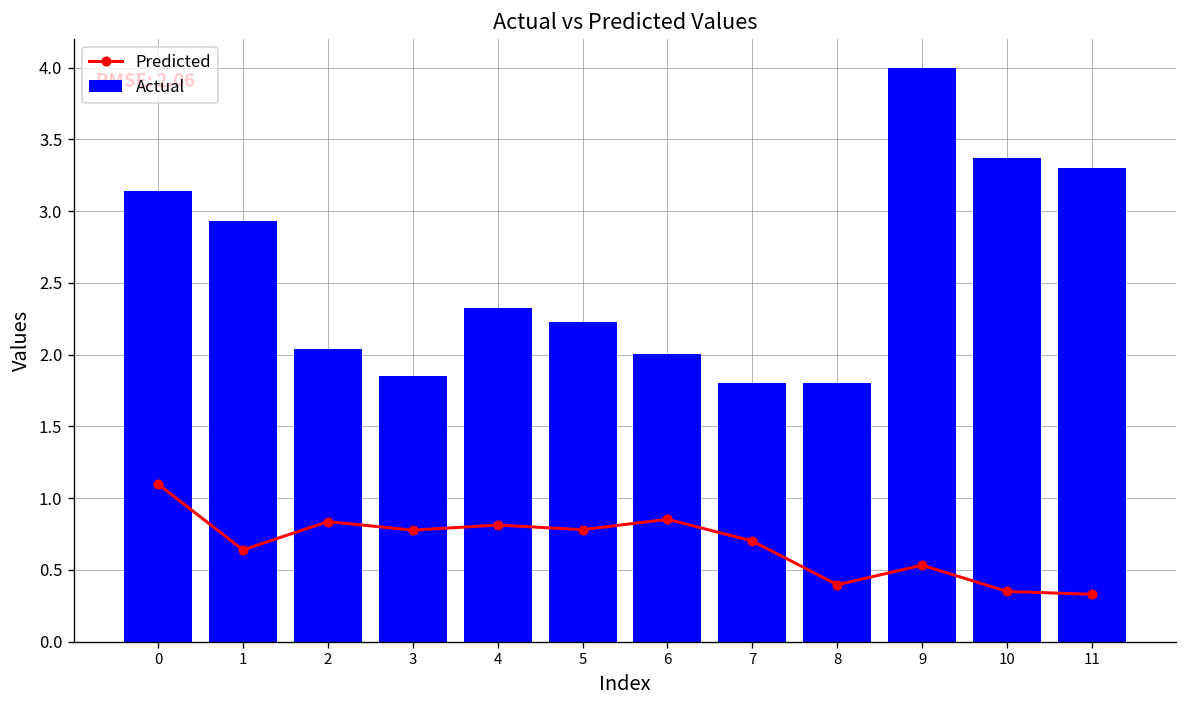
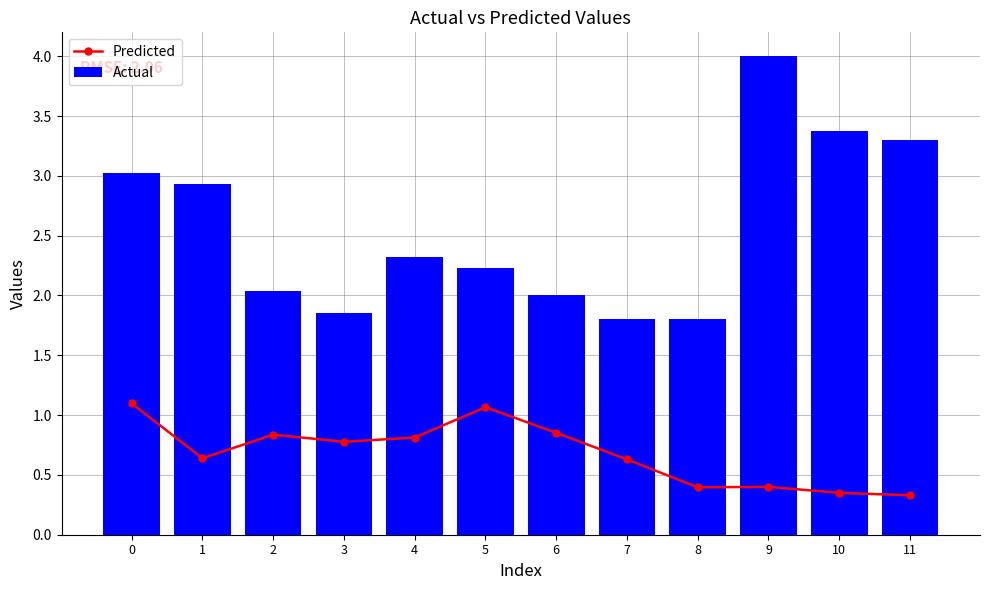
  {
    "Actual": {
-     "0": 3.14,
+     "0": 3.02,
      "1": 2.93,
      "2": 2.04,
      "3": 1.85,
      "4": 2.32,
      "5": 2.23,
      "6": 2.00,
      "7": 1.80,
      "8": 1.80,
      "9": 4.00,
      "10": 3.37,
      "11": 3.30
    },
    "Predicted": {
      "0": 1.10,
      "1": 0.64,
      "2": 0.84,
      "3": 0.78,
      "4": 0.81,
-     "5": 0.78,
+     "5": 1.07,
      "6": 0.85,
-     "7": 0.70,
+     "7": 0.63,
      "8": 0.40,
-     "9": 0.53,
+     "9": 0.40,
      "10": 0.35,
      "11": 0.33
    }
  }
